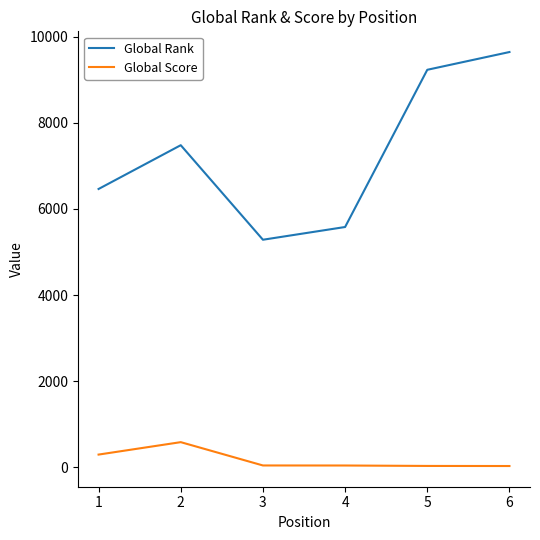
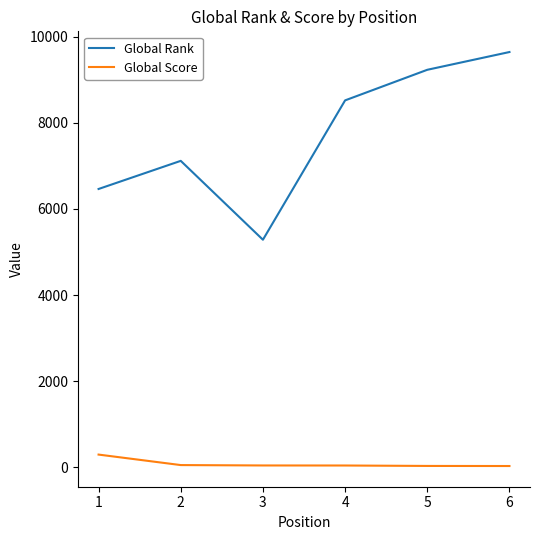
  {
    "Global Rank": {
      "1": 6500,
-     "2": 7500,
+     "2": 7100,
      "3": 5300,
-     "4": 5600,
+     "4": 8500,
      "5": 9200,
      "6": 9600
    },
    "Global Score": {
      "1": 300,
-     "2": 600,
+     "2": 0,
      "3": 0,
      "4": 0,
      "5": 0,
      "6": 0
    }
  }
